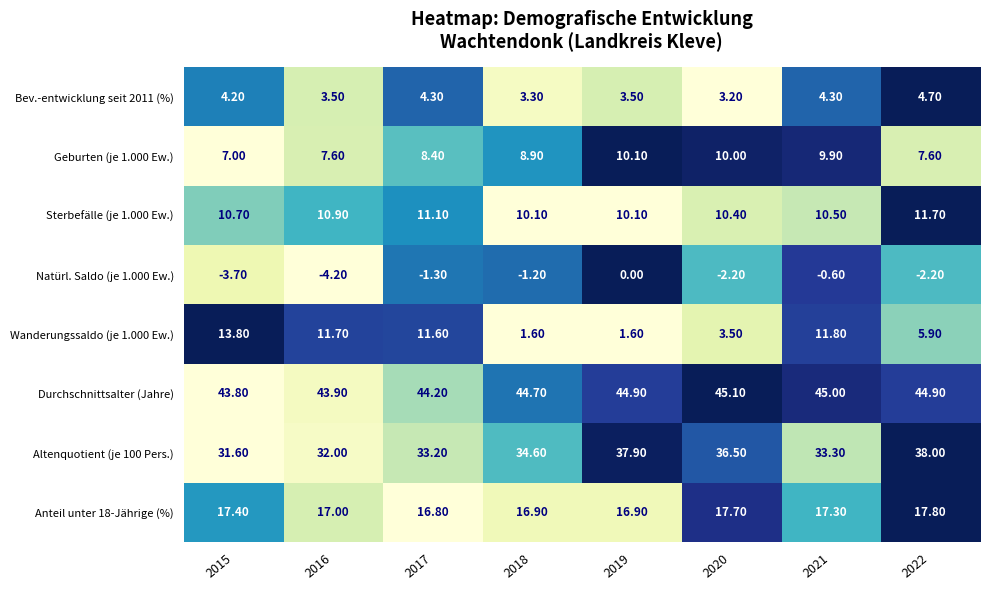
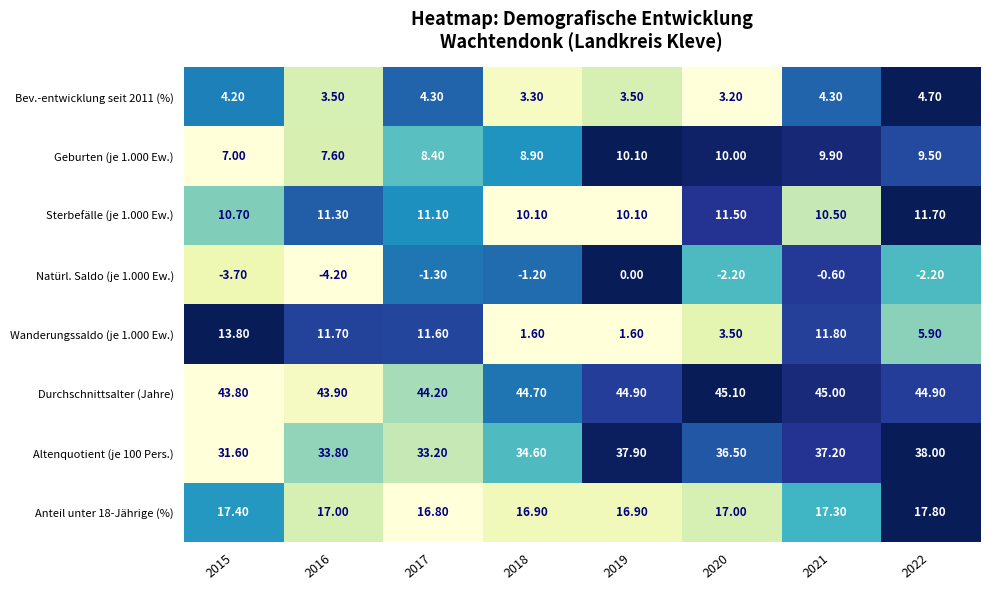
  {
    "Bev.-entwicklung seit 2011 (%)": {
      "2015": 4.20,
      "2016": 3.50,
      "2017": 4.30,
      "2018": 3.30,
      "2019": 3.50,
      "2020": 3.20,
      "2021": 4.30,
      "2022": 4.70
    },
    "Geburten (je 1.000 Ew.)": {
      "2015": 7.00,
      "2016": 7.60,
      "2017": 8.40,
      "2018": 8.90,
      "2019": 10.10,
      "2020": 10.00,
      "2021": 9.90,
-     "2022": 7.60
+     "2022": 9.50
    },
    "Sterbefälle (je 1.000 Ew.)": {
      "2015": 10.70,
-     "2016": 10.90,
+     "2016": 11.30,
      "2017": 11.10,
      "2018": 10.10,
      "2019": 10.10,
-     "2020": 10.40,
+     "2020": 11.50,
      "2021": 10.50,
      "2022": 11.70
    },
    "Natürl. Saldo (je 1.000 Ew.)": {
      "2015": -3.70,
      "2016": -4.20,
      "2017": -1.30,
      "2018": -1.20,
      "2019": 0.00,
      "2020": -2.20,
      "2021": -0.60,
      "2022": -2.20
    },
    "Wanderungssaldo (je 1.000 Ew.)": {
      "2015": 13.80,
      "2016": 11.70,
      "2017": 11.60,
      "2018": 1.60,
      "2019": 1.60,
      "2020": 3.50,
      "2021": 11.80,
      "2022": 5.90
    },
    "Durchschnittsalter (Jahre)": {
      "2015": 43.80,
      "2016": 43.90,
      "2017": 44.20,
      "2018": 44.70,
      "2019": 44.90,
      "2020": 45.10,
      "2021": 45.00,
      "2022": 44.90
    },
    "Altenquotient (je 100 Pers.)": {
      "2015": 31.60,
-     "2016": 32.00,
+     "2016": 33.80,
      "2017": 33.20,
      "2018": 34.60,
      "2019": 37.90,
      "2020": 36.50,
-     "2021": 33.30,
+     "2021": 37.20,
      "2022": 38.00
    },
    "Anteil unter 18-Jährige (%)": {
      "2015": 17.40,
      "2016": 17.00,
      "2017": 16.80,
      "2018": 16.90,
      "2019": 16.90,
-     "2020": 17.70,
+     "2020": 17.00,
      "2021": 17.30,
      "2022": 17.80
    }
  }
